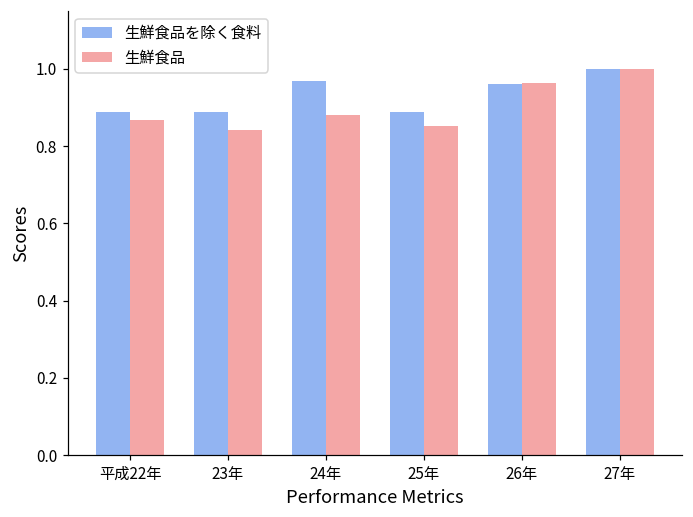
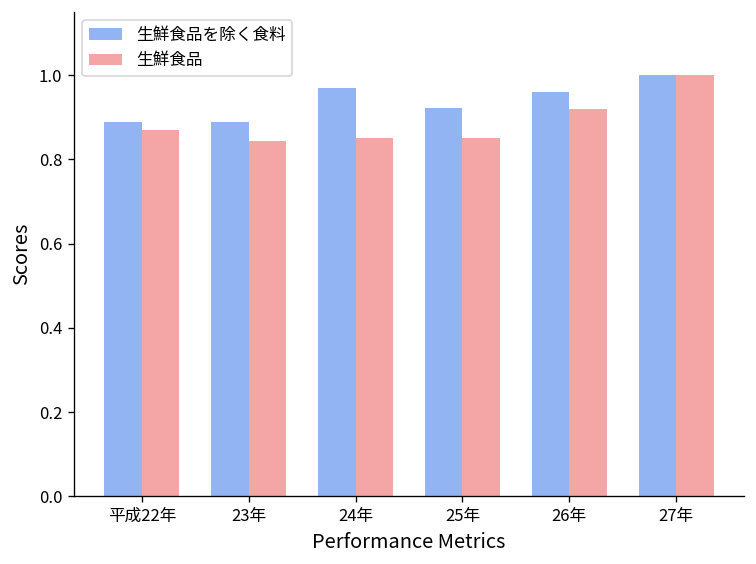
  {
    "生鮮食品を除く食料": {
      "平成22年": 0.89,
      "23年": 0.89,
      "24年": 0.97,
-     "25年": 0.89,
+     "25年": 0.92,
      "26年": 0.96,
      "27年": 1.00
    },
    "生鮮食品": {
      "平成22年": 0.87,
      "23年": 0.84,
-     "24年": 0.88,
+     "24年": 0.85,
      "25年": 0.85,
-     "26年": 0.96,
+     "26年": 0.92,
      "27年": 1.00
    }
  }
